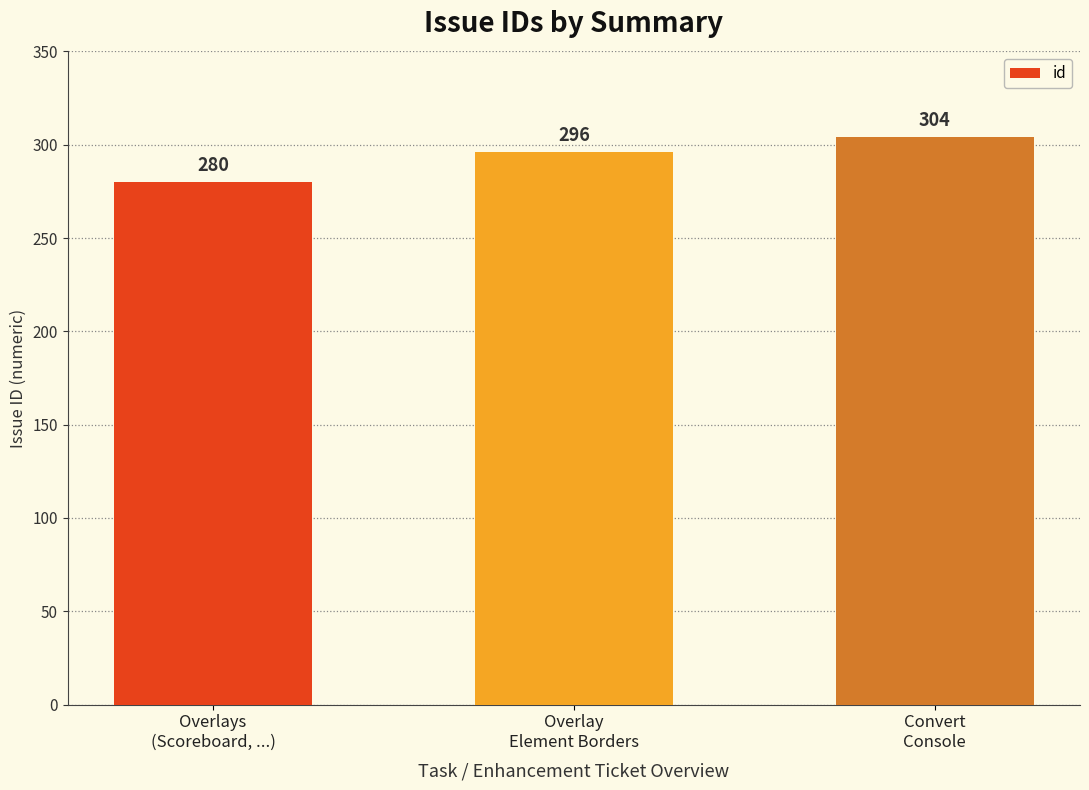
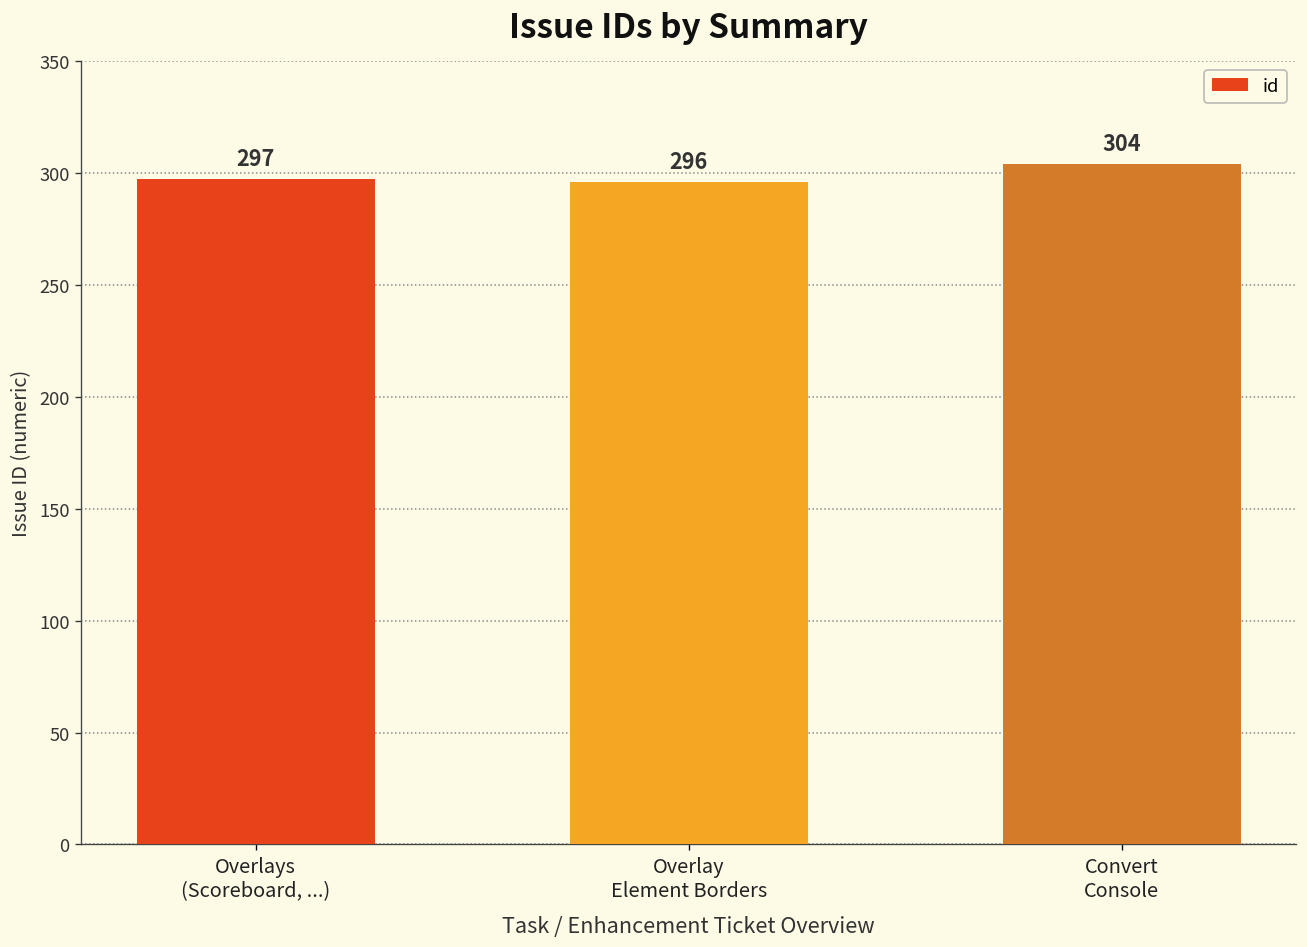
  {
-   "Overlays (Scoreboard, ...)": 280,
+   "Overlays (Scoreboard, ...)": 297,
    "Overlay Element Borders": 296,
    "Convert Console": 304
  }
